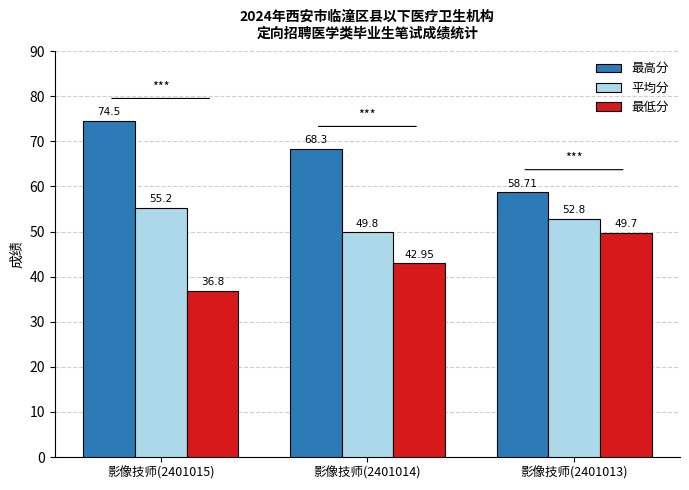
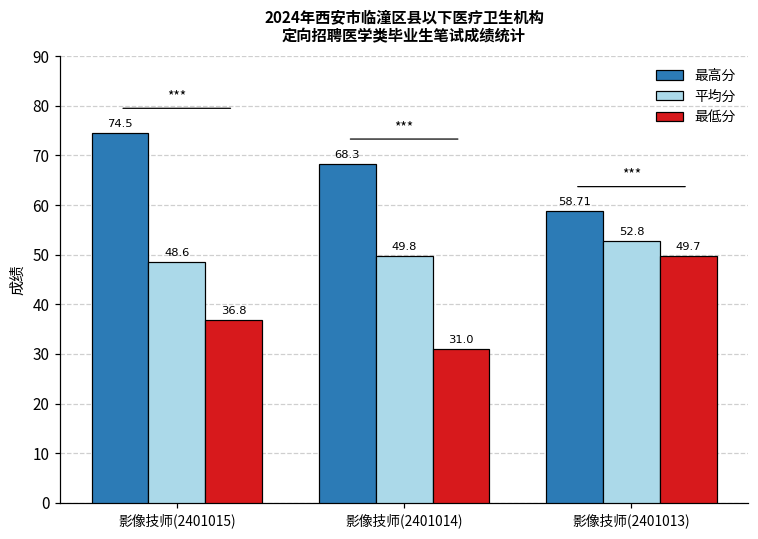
  {
    "最高分": {
      "影像技师(2401015)": 74.5,
      "影像技师(2401014)": 68.3,
      "影像技师(2401013)": 58.71
    },
    "平均分": {
-     "影像技师(2401015)": 55.2,
+     "影像技师(2401015)": 48.6,
      "影像技师(2401014)": 49.8,
      "影像技师(2401013)": 52.8
    },
    "最低分": {
      "影像技师(2401015)": 36.8,
-     "影像技师(2401014)": 42.95,
+     "影像技师(2401014)": 31.0,
      "影像技师(2401013)": 49.7
    }
  }
